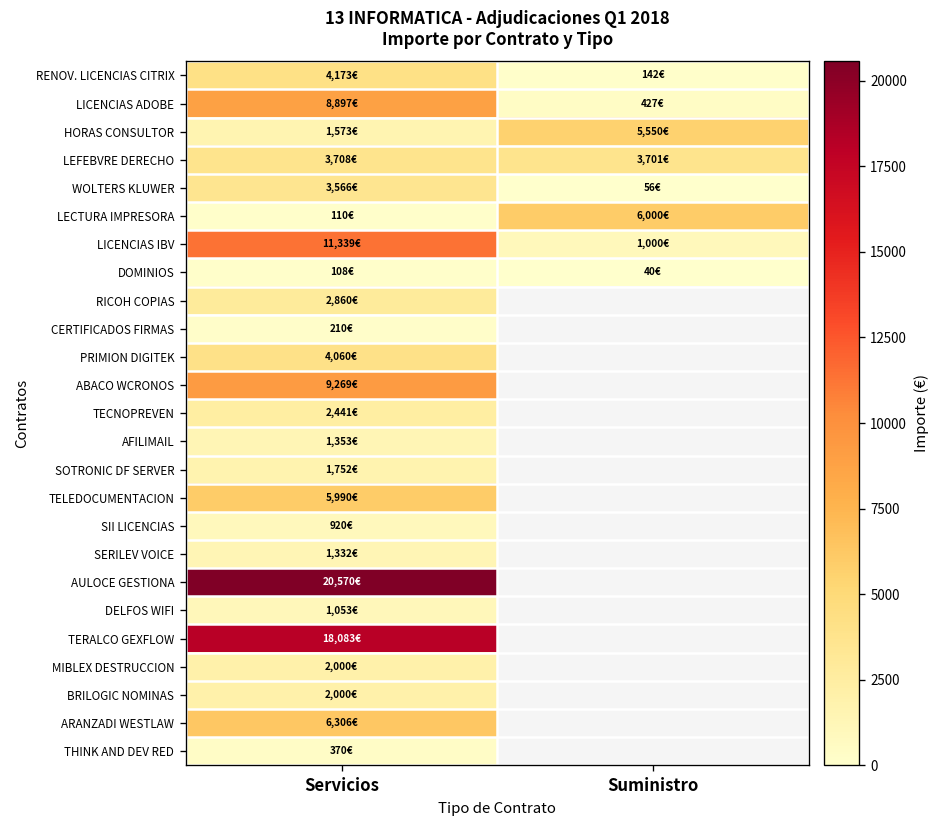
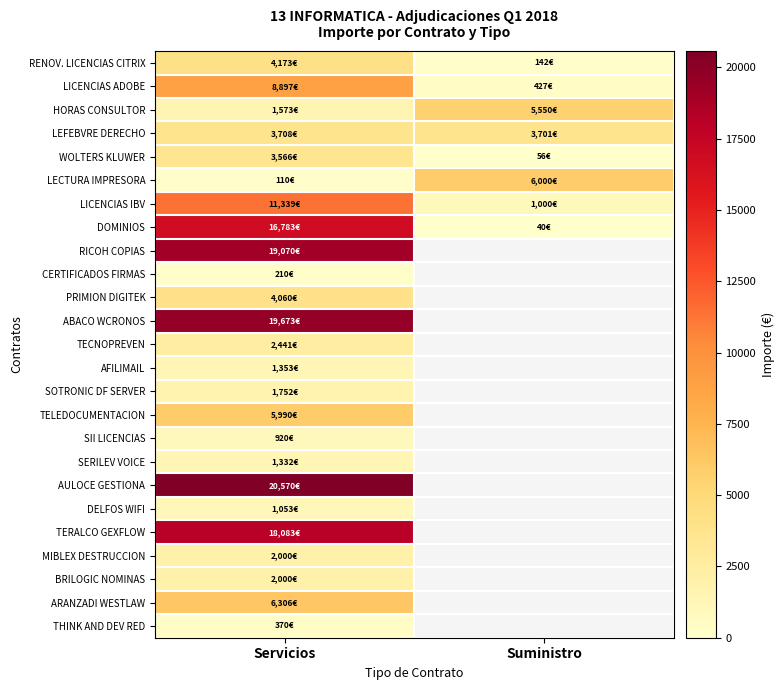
  {
    "RENOV. LICENCIAS CITRIX": {
      "Servicios": "4,173€",
      "Suministro": "142€"
    },
    "LICENCIAS ADOBE": {
      "Servicios": "8,897€",
      "Suministro": "427€"
    },
    "HORAS CONSULTOR": {
      "Servicios": "1,573€",
      "Suministro": "5,550€"
    },
    "LEFEBVRE DERECHO": {
      "Servicios": "3,708€",
      "Suministro": "3,701€"
    },
    "WOLTERS KLUWER": {
      "Servicios": "3,566€",
      "Suministro": "56€"
    },
    "LECTURA IMPRESORA": {
      "Servicios": "110€",
      "Suministro": "6,000€"
    },
    "LICENCIAS IBV": {
      "Servicios": "11,339€",
      "Suministro": "1,000€"
    },
    "DOMINIOS": {
-     "Servicios": "108€",
+     "Servicios": "16,783€",
      "Suministro": "40€"
    },
    "RICOH COPIAS": {
-     "Servicios": "2,860€"
+     "Servicios": "19,070€"
    },
    "CERTIFICADOS FIRMAS": {
      "Servicios": "210€"
    },
    "PRIMION DIGITEK": {
      "Servicios": "4,060€"
    },
    "ABACO WCRONOS": {
-     "Servicios": "9,269€"
+     "Servicios": "19,673€"
    },
    "TECNOPREVEN": {
      "Servicios": "2,441€"
    },
    "AFILIMAIL": {
      "Servicios": "1,353€"
    },
    "SOTRONIC DF SERVER": {
      "Servicios": "1,752€"
    },
    "TELEDOCUMENTACION": {
      "Servicios": "5,990€"
    },
    "SII LICENCIAS": {
      "Servicios": "920€"
    },
    "SERILEV VOICE": {
      "Servicios": "1,332€"
    },
    "AULOCE GESTIONA": {
      "Servicios": "20,570€"
    },
    "DELFOS WIFI": {
      "Servicios": "1,053€"
    },
    "TERALCO GEXFLOW": {
      "Servicios": "18,083€"
    },
    "MIBLEX DESTRUCCION": {
      "Servicios": "2,000€"
    },
    "BRILOGIC NOMINAS": {
      "Servicios": "2,000€"
    },
    "ARANZADI WESTLAW": {
      "Servicios": "6,306€"
    },
    "THINK AND DEV RED": {
      "Servicios": "370€"
    }
  }
